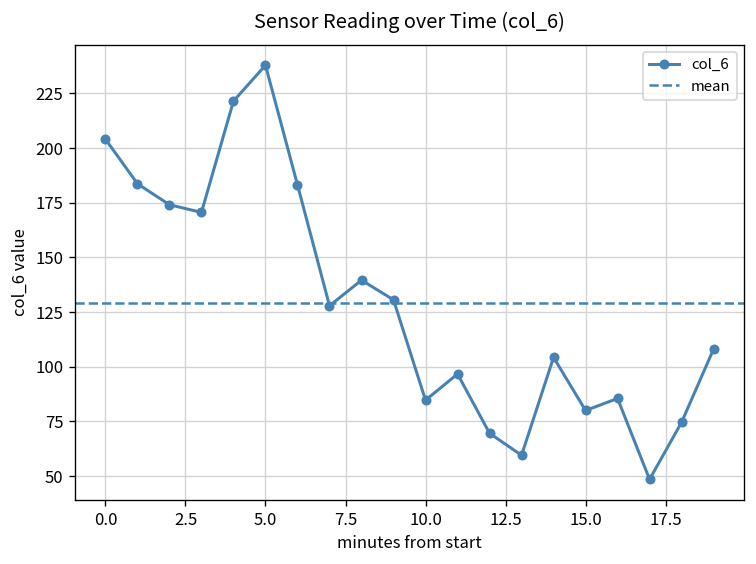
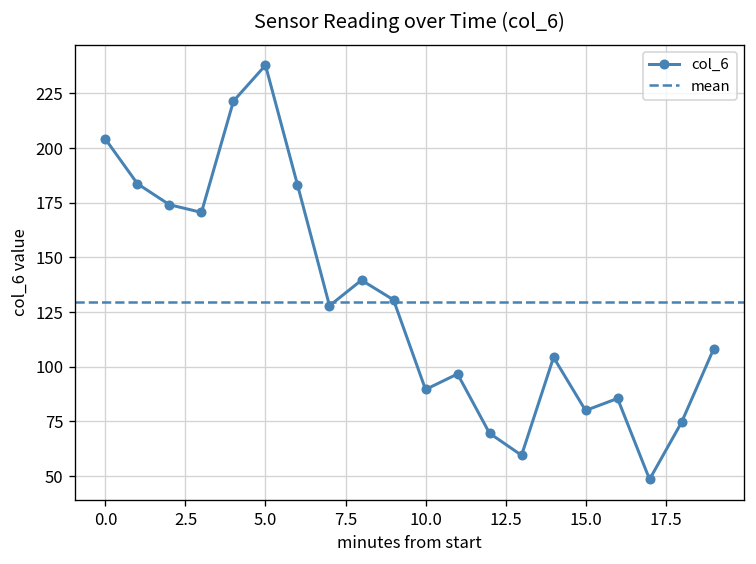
  {
    "0.0": 204,
    "5.0": 238,
-   "10.0": 85,
+   "10.0": 90,
    "15.0": 80
  }
